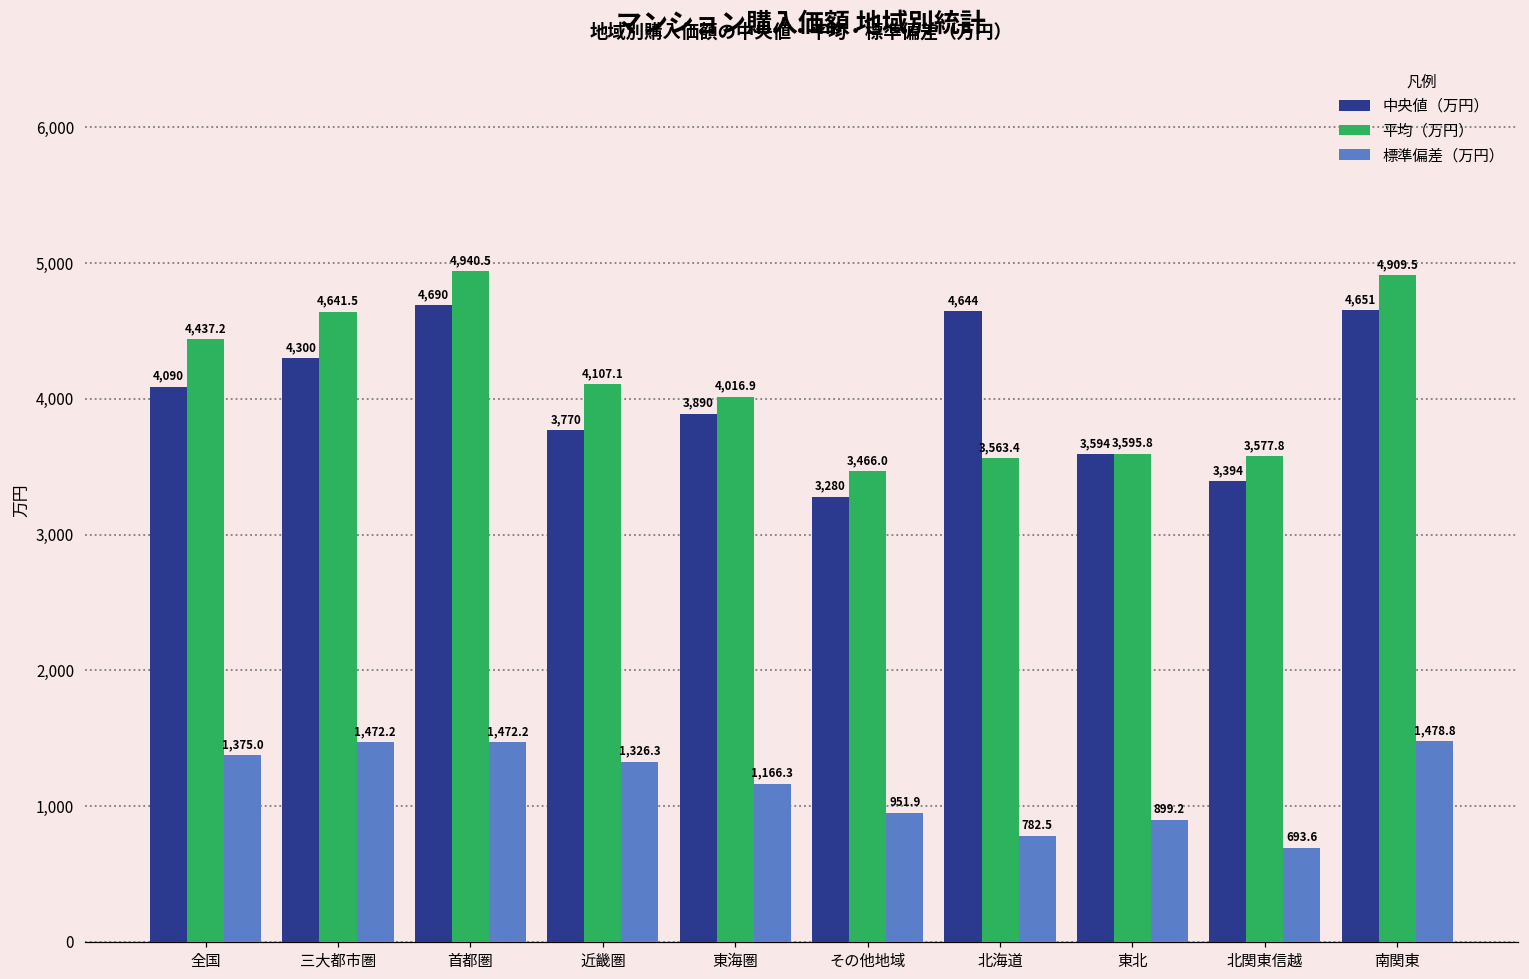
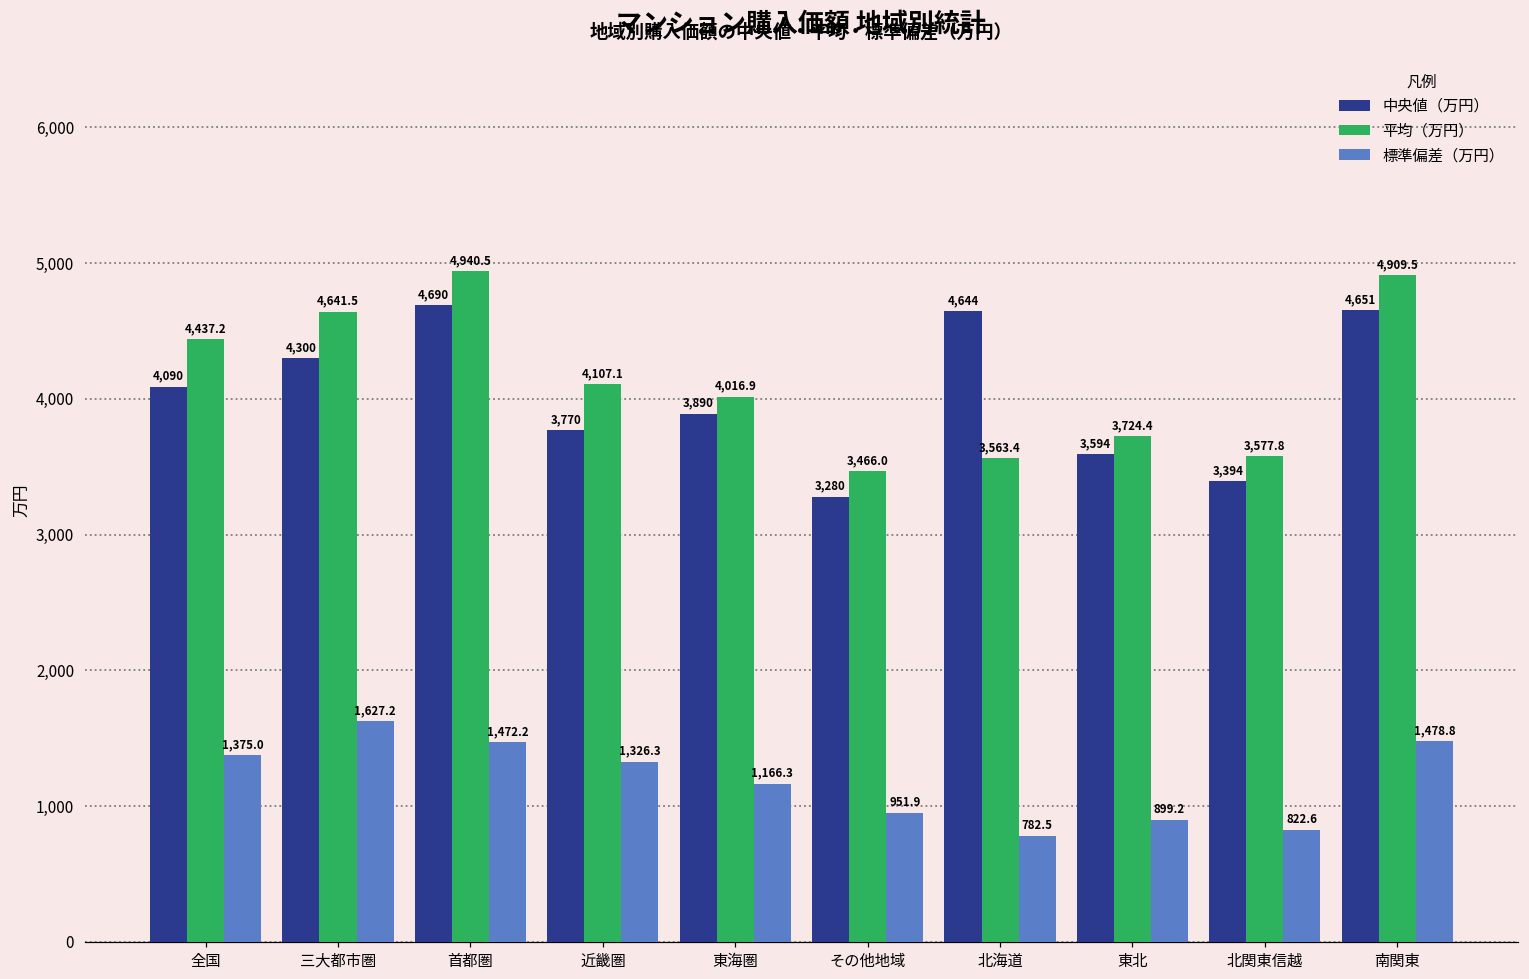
  {
    "中央値（万円）": {
      "全国": "4,090",
      "三大都市圏": "4,300",
      "首都圏": "4,690",
      "近畿圏": "3,770",
      "東海圏": "3,890",
      "その他地域": "3,280",
      "北海道": "4,644",
      "東北": "3,594",
      "北関東信越": "3,394",
      "南関東": "4,651"
    },
    "平均（万円）": {
      "全国": "4,437.2",
      "三大都市圏": "4,641.5",
      "首都圏": "4,940.5",
      "近畿圏": "4,107.1",
      "東海圏": "4,016.9",
      "その他地域": "3,466.0",
      "北海道": "3,563.4",
-     "東北": "3,595.8",
+     "東北": "3,724.4",
      "北関東信越": "3,577.8",
      "南関東": "4,909.5"
    },
    "標準偏差（万円）": {
      "全国": "1,375.0",
-     "三大都市圏": "1,472.2",
+     "三大都市圏": "1,627.2",
      "首都圏": "1,472.2",
      "近畿圏": "1,326.3",
      "東海圏": "1,166.3",
      "その他地域": "951.9",
      "北海道": "782.5",
      "東北": "899.2",
-     "北関東信越": "693.6",
+     "北関東信越": "822.6",
      "南関東": "1,478.8"
    }
  }
